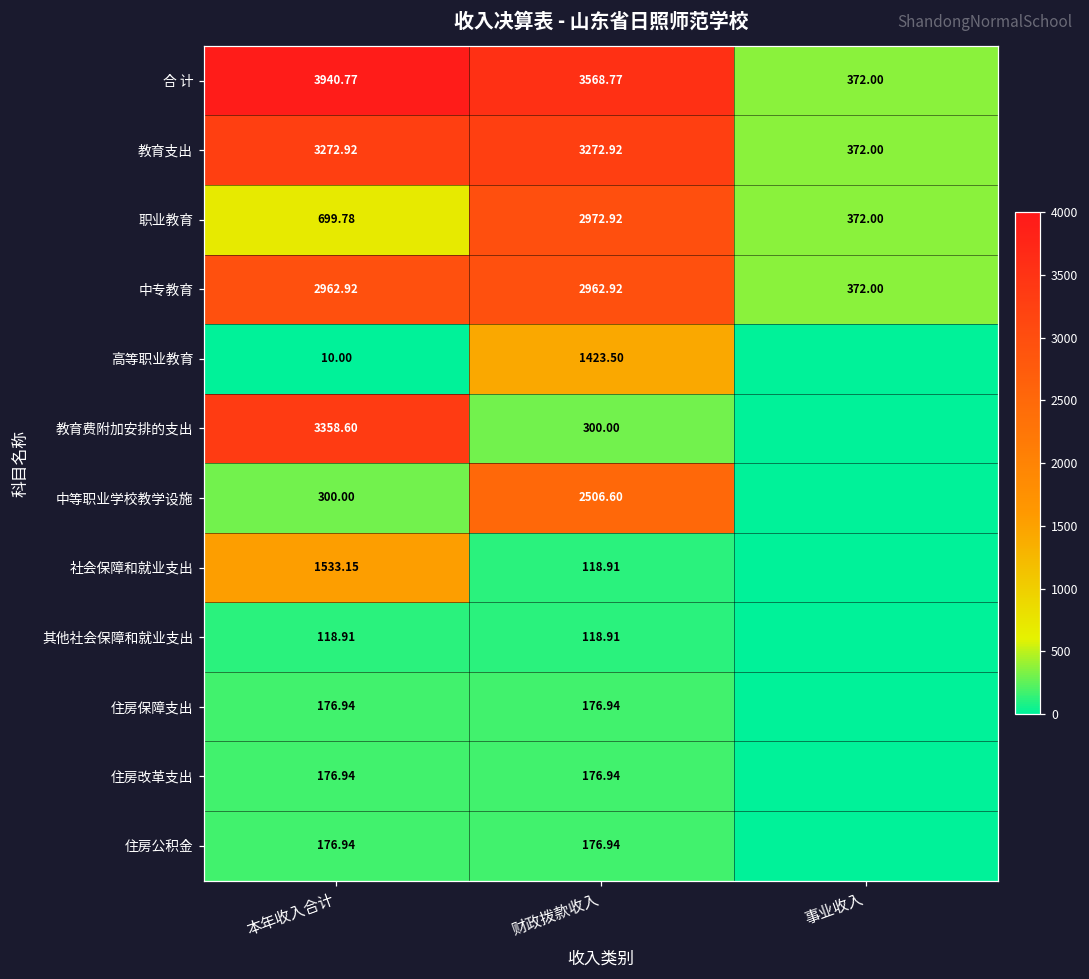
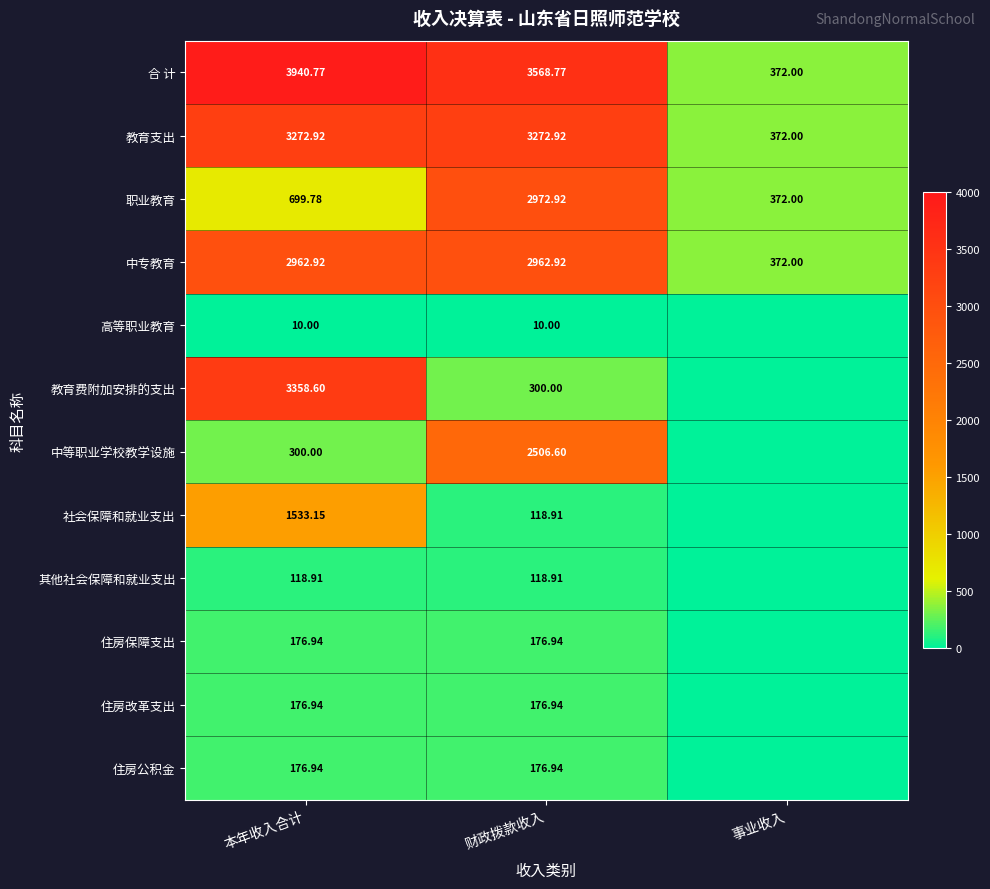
  {
    "合 计": {
      "本年收入合计": 3940.77,
      "财政拨款收入": 3568.77,
      "事业收入": 372.00
    },
    "教育支出": {
      "本年收入合计": 3272.92,
      "财政拨款收入": 3272.92,
      "事业收入": 372.00
    },
    "职业教育": {
      "本年收入合计": 699.78,
      "财政拨款收入": 2972.92,
      "事业收入": 372.00
    },
    "中专教育": {
      "本年收入合计": 2962.92,
      "财政拨款收入": 2962.92,
      "事业收入": 372.00
    },
    "高等职业教育": {
      "本年收入合计": 10.00,
-     "财政拨款收入": 1423.50
+     "财政拨款收入": 10.00
    },
    "教育费附加安排的支出": {
      "本年收入合计": 3358.60,
      "财政拨款收入": 300.00
    },
    "中等职业学校教学设施": {
      "本年收入合计": 300.00,
      "财政拨款收入": 2506.60
    },
    "社会保障和就业支出": {
      "本年收入合计": 1533.15,
      "财政拨款收入": 118.91
    },
    "其他社会保障和就业支出": {
      "本年收入合计": 118.91,
      "财政拨款收入": 118.91
    },
    "住房保障支出": {
      "本年收入合计": 176.94,
      "财政拨款收入": 176.94
    },
    "住房改革支出": {
      "本年收入合计": 176.94,
      "财政拨款收入": 176.94
    },
    "住房公积金": {
      "本年收入合计": 176.94,
      "财政拨款收入": 176.94
    }
  }
